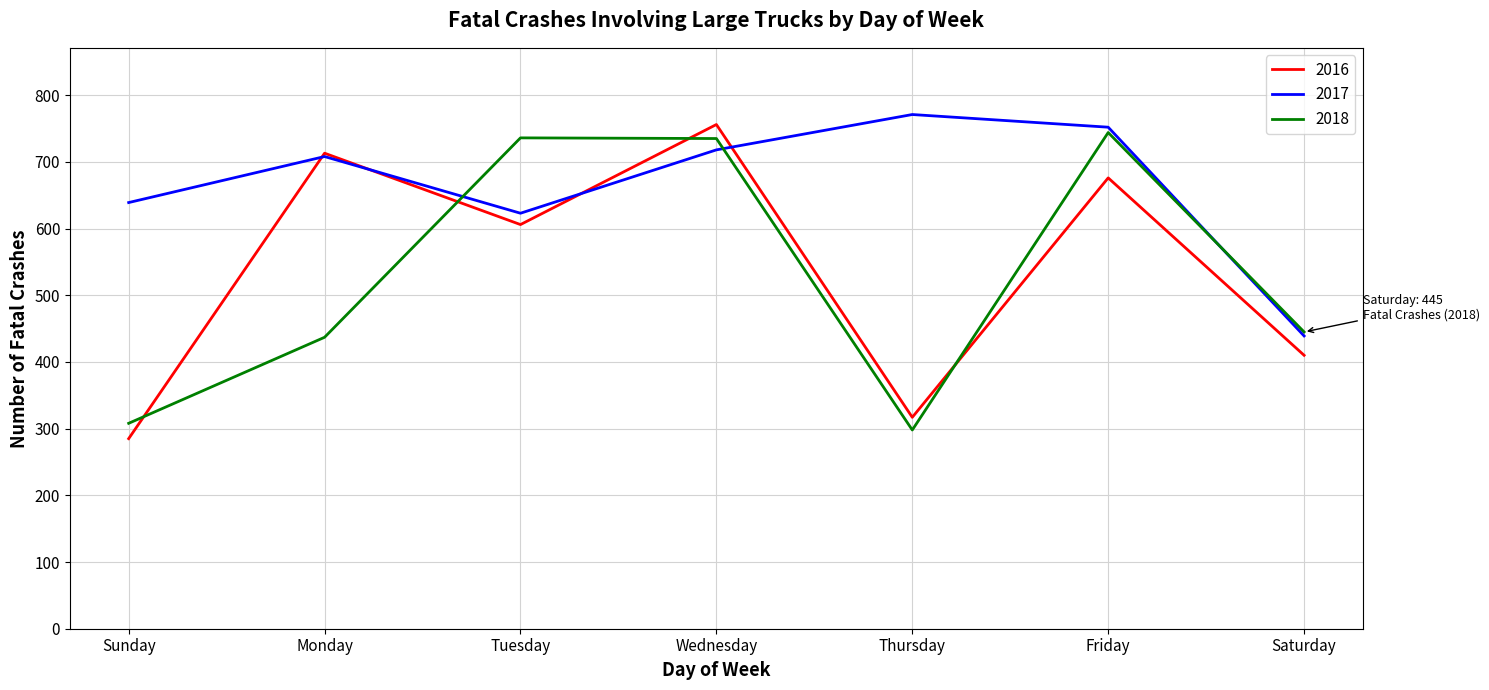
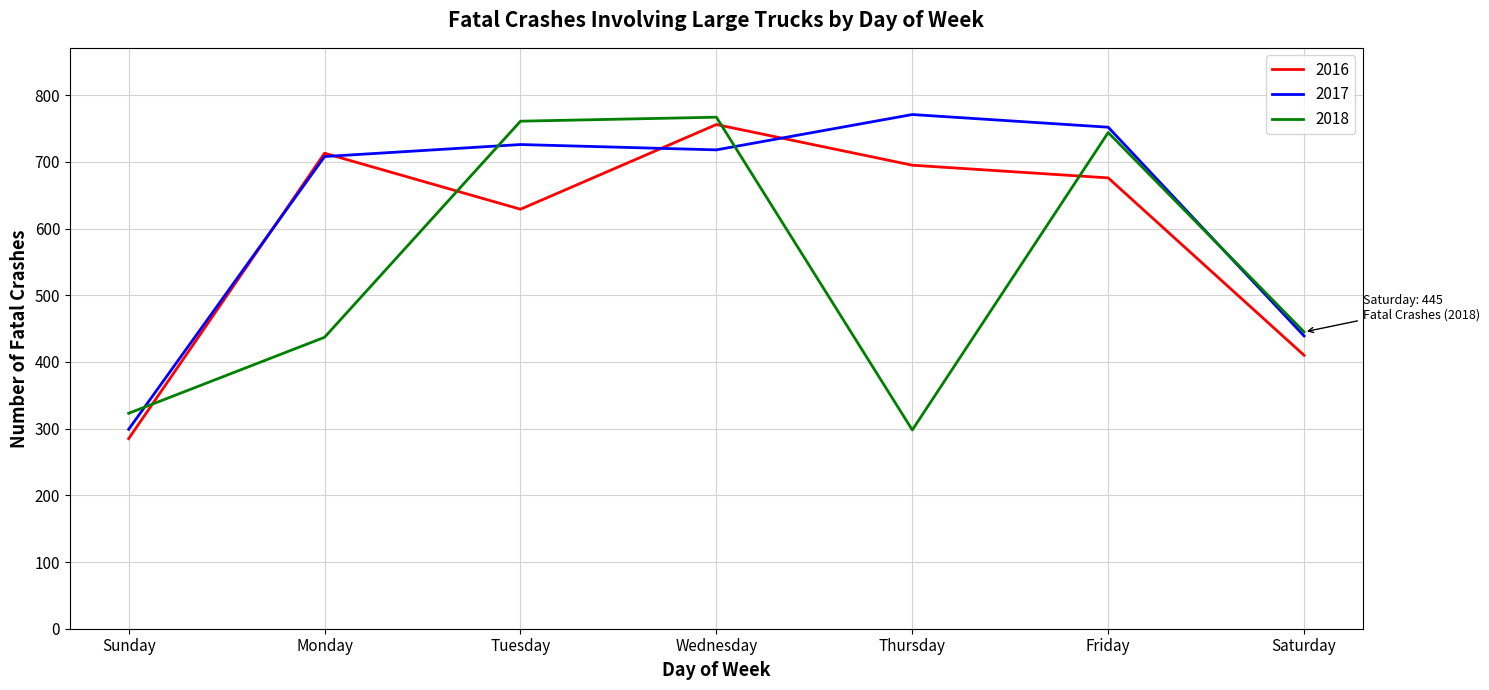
  {
    "2016": {
      "Sunday": 290,
      "Monday": 710,
-     "Tuesday": 610,
+     "Tuesday": 630,
      "Wednesday": 760,
-     "Thursday": 320,
+     "Thursday": 700,
      "Friday": 680,
      "Saturday": 410
    },
    "2017": {
-     "Sunday": 640,
+     "Sunday": 300,
      "Monday": 710,
-     "Tuesday": 620,
+     "Tuesday": 730,
      "Wednesday": 720,
      "Thursday": 770,
      "Friday": 750,
      "Saturday": 440
    },
    "2018": {
-     "Sunday": 310,
+     "Sunday": 320,
      "Monday": 440,
-     "Tuesday": 740,
-     "Wednesday": 740,
+     "Tuesday": 760,
+     "Wednesday": 770,
      "Thursday": 300,
      "Friday": 740
    }
  }
